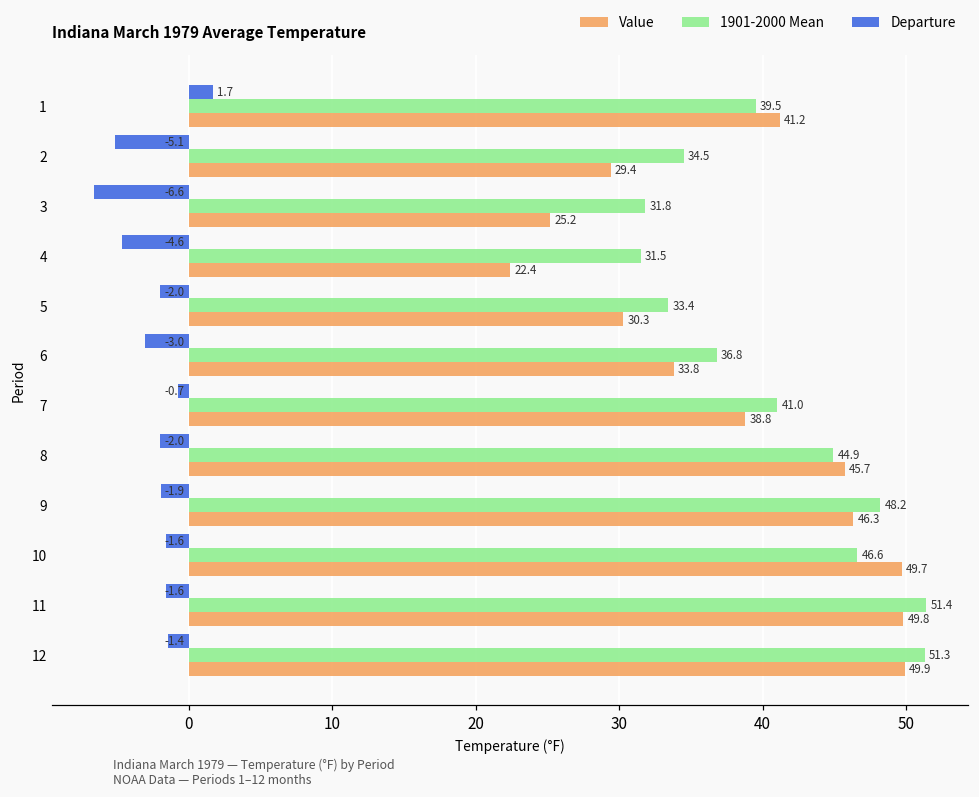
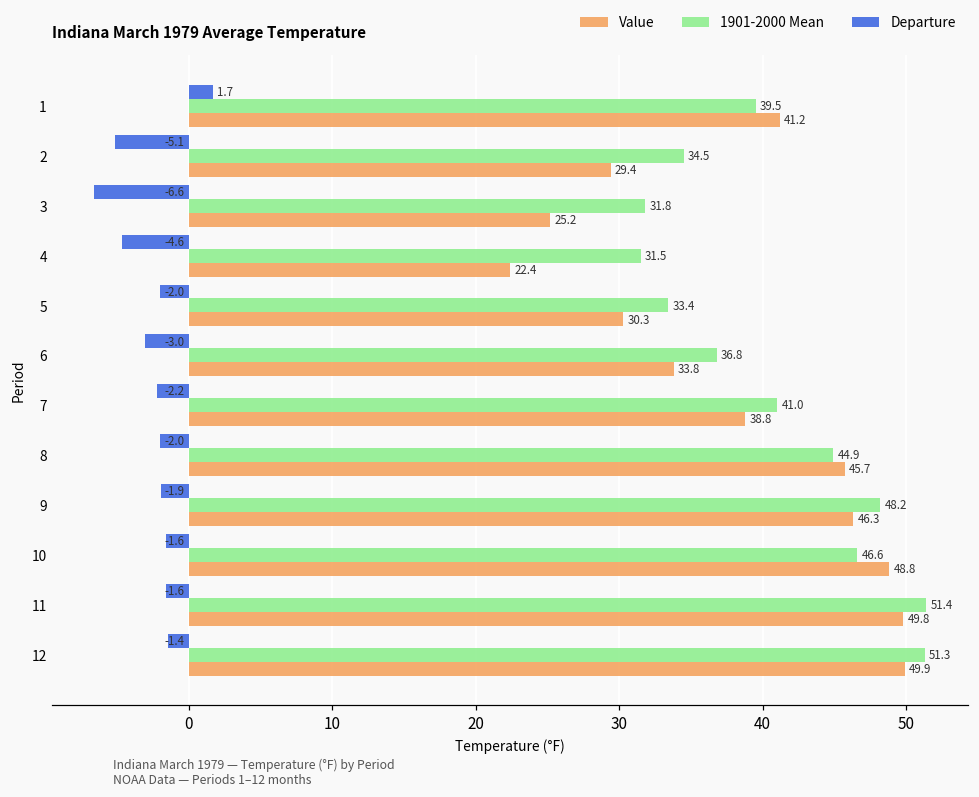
  {
    "Value": {
      "1": 41.2,
      "2": 29.4,
      "3": 25.2,
      "4": 22.4,
      "5": 30.3,
      "6": 33.8,
      "7": 38.8,
      "8": 45.7,
      "9": 46.3,
-     "10": 49.7,
+     "10": 48.8,
      "11": 49.8,
      "12": 49.9
    },
    "1901-2000 Mean": {
      "1": 39.5,
      "2": 34.5,
      "3": 31.8,
      "4": 31.5,
      "5": 33.4,
      "6": 36.8,
      "7": 41.0,
      "8": 44.9,
      "9": 48.2,
      "10": 46.6,
      "11": 51.4,
      "12": 51.3
    },
    "Departure": {
      "1": 1.7,
      "2": -5.1,
      "3": -6.6,
      "4": -4.6,
      "5": -2.0,
      "6": -3.0,
-     "7": -0.7,
+     "7": -2.2,
      "8": -2.0,
      "9": -1.9,
      "10": -1.6,
      "11": -1.6,
      "12": -1.4
    }
  }
